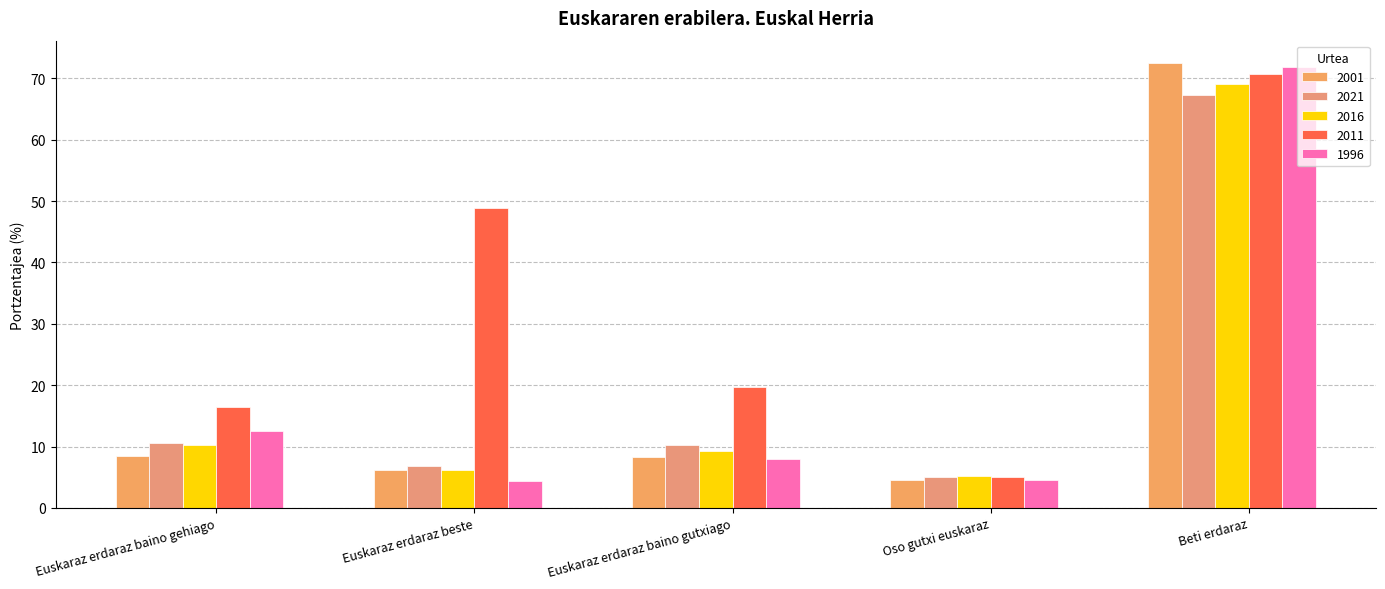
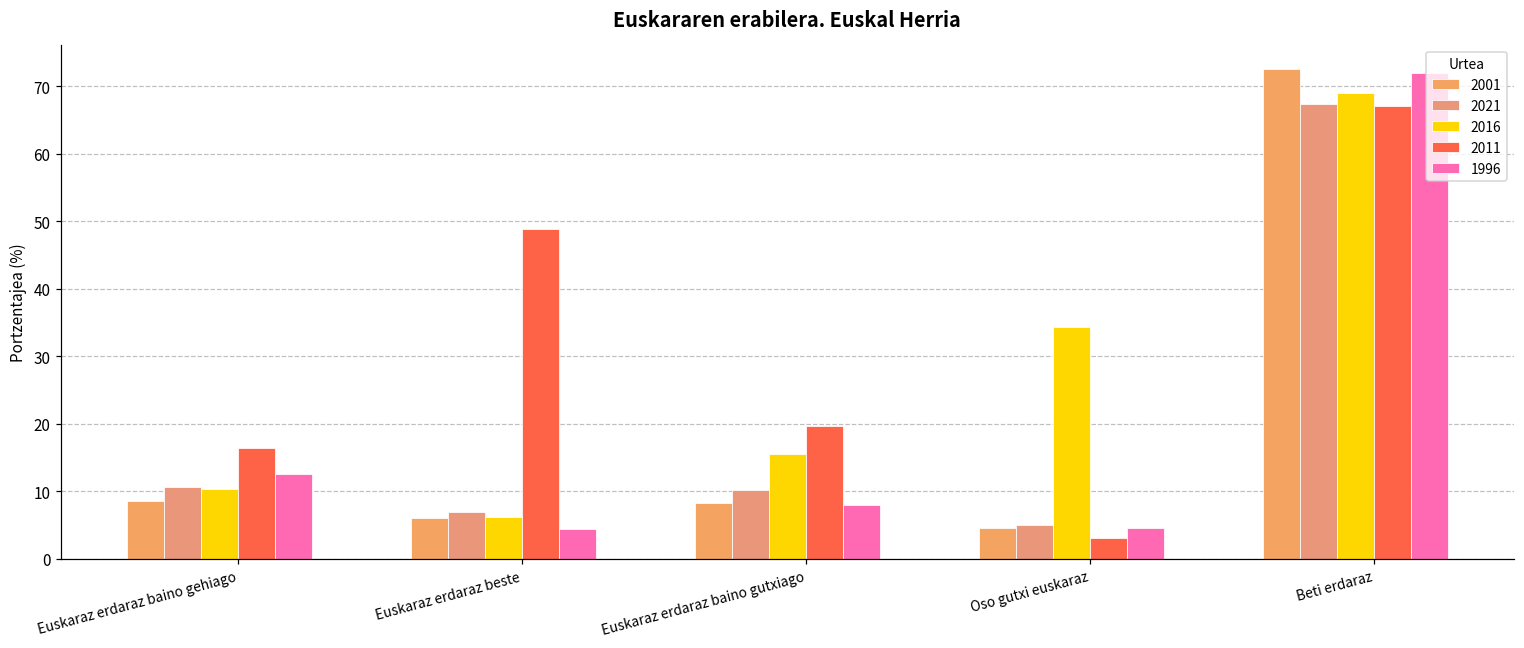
  {
    "2016": {
      "Euskaraz erdaraz baino gehiago": 10,
      "Euskaraz erdaraz beste": 6,
-     "Euskaraz erdaraz baino gutxiago": 9,
-     "Oso gutxi euskaraz": 5,
+     "Euskaraz erdaraz baino gutxiago": 16,
+     "Oso gutxi euskaraz": 34,
      "Beti erdaraz": 69
    },
    "2011": {
      "Euskaraz erdaraz baino gehiago": 16,
      "Euskaraz erdaraz beste": 49,
      "Euskaraz erdaraz baino gutxiago": 20,
-     "Oso gutxi euskaraz": 5,
-     "Beti erdaraz": 71
+     "Oso gutxi euskaraz": 3,
+     "Beti erdaraz": 67
    },
    "1996": {
      "Euskaraz erdaraz baino gehiago": 13,
      "Euskaraz erdaraz beste": 4,
      "Euskaraz erdaraz baino gutxiago": 8,
      "Oso gutxi euskaraz": 5
    }
  }
